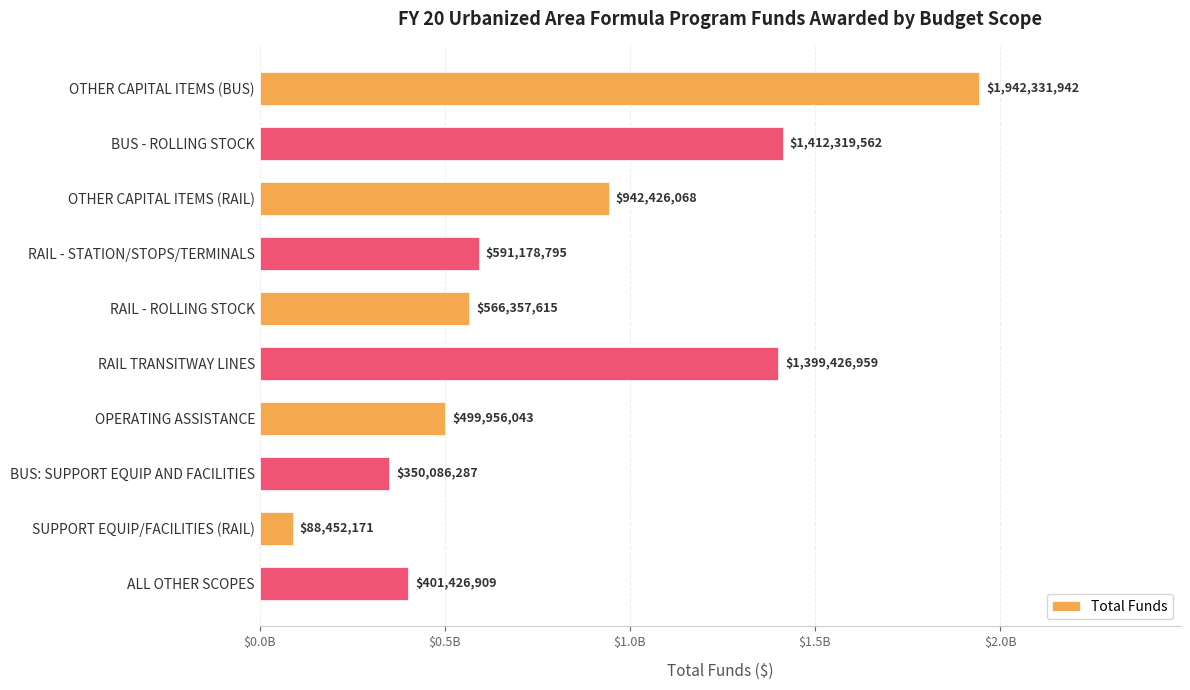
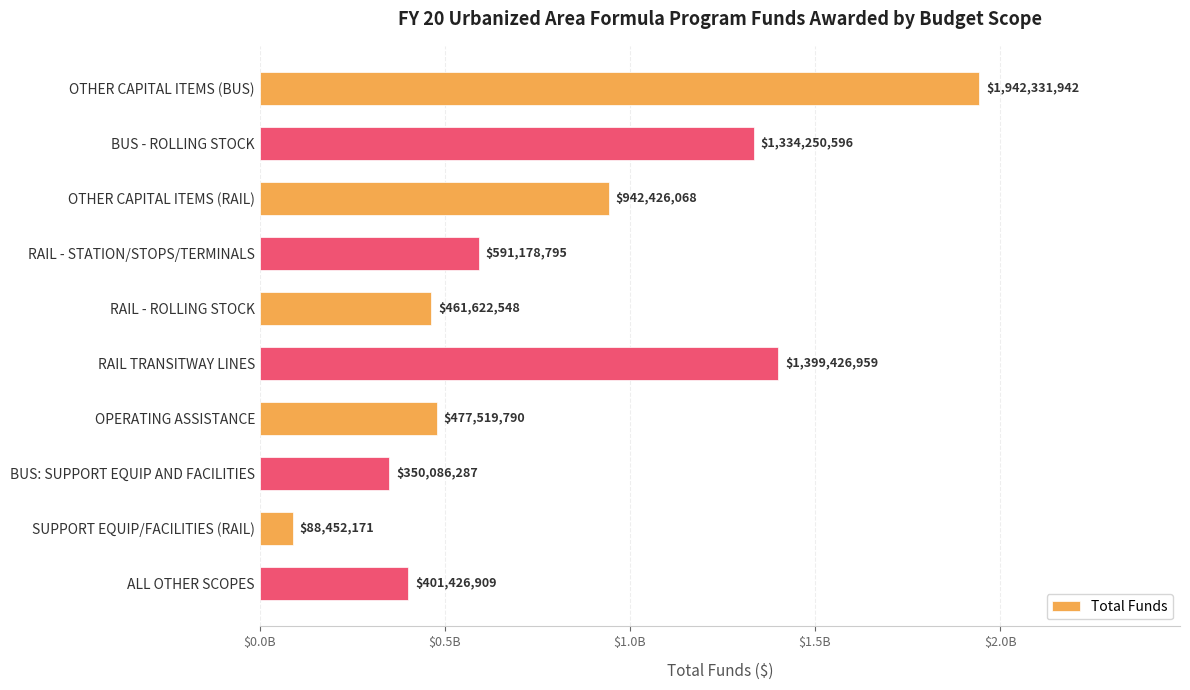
  {
    "OTHER CAPITAL ITEMS (BUS)": "$1,942,331,942",
-   "BUS - ROLLING STOCK": "$1,412,319,562",
+   "BUS - ROLLING STOCK": "$1,334,250,596",
    "OTHER CAPITAL ITEMS (RAIL)": "$942,426,068",
    "RAIL - STATION/STOPS/TERMINALS": "$591,178,795",
-   "RAIL - ROLLING STOCK": "$566,357,615",
+   "RAIL - ROLLING STOCK": "$461,622,548",
    "RAIL TRANSITWAY LINES": "$1,399,426,959",
-   "OPERATING ASSISTANCE": "$499,956,043",
+   "OPERATING ASSISTANCE": "$477,519,790",
    "BUS: SUPPORT EQUIP AND FACILITIES": "$350,086,287",
    "SUPPORT EQUIP/FACILITIES (RAIL)": "$88,452,171",
    "ALL OTHER SCOPES": "$401,426,909"
  }
